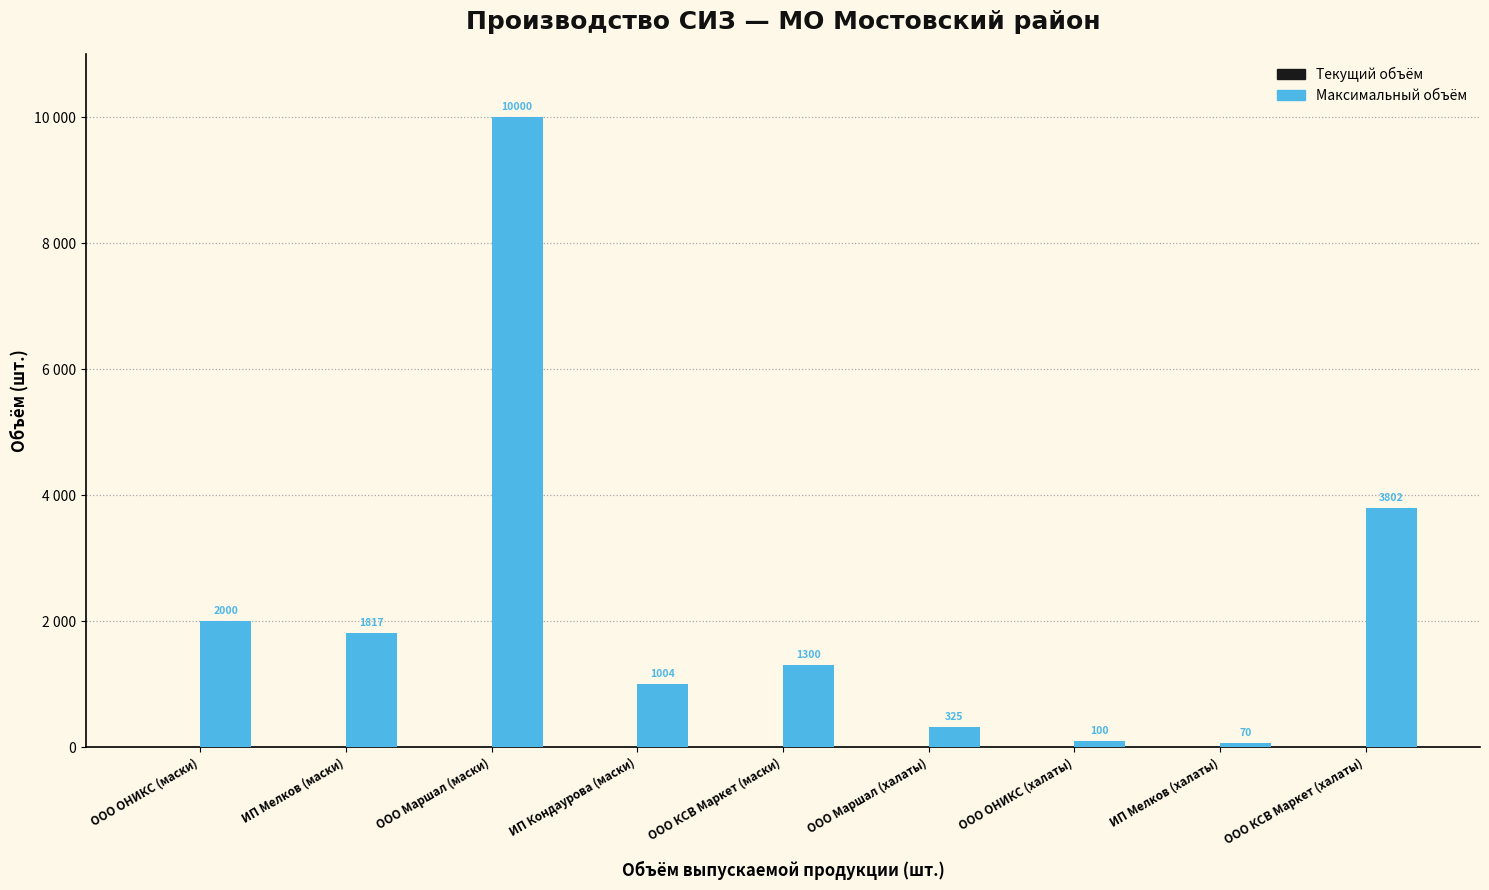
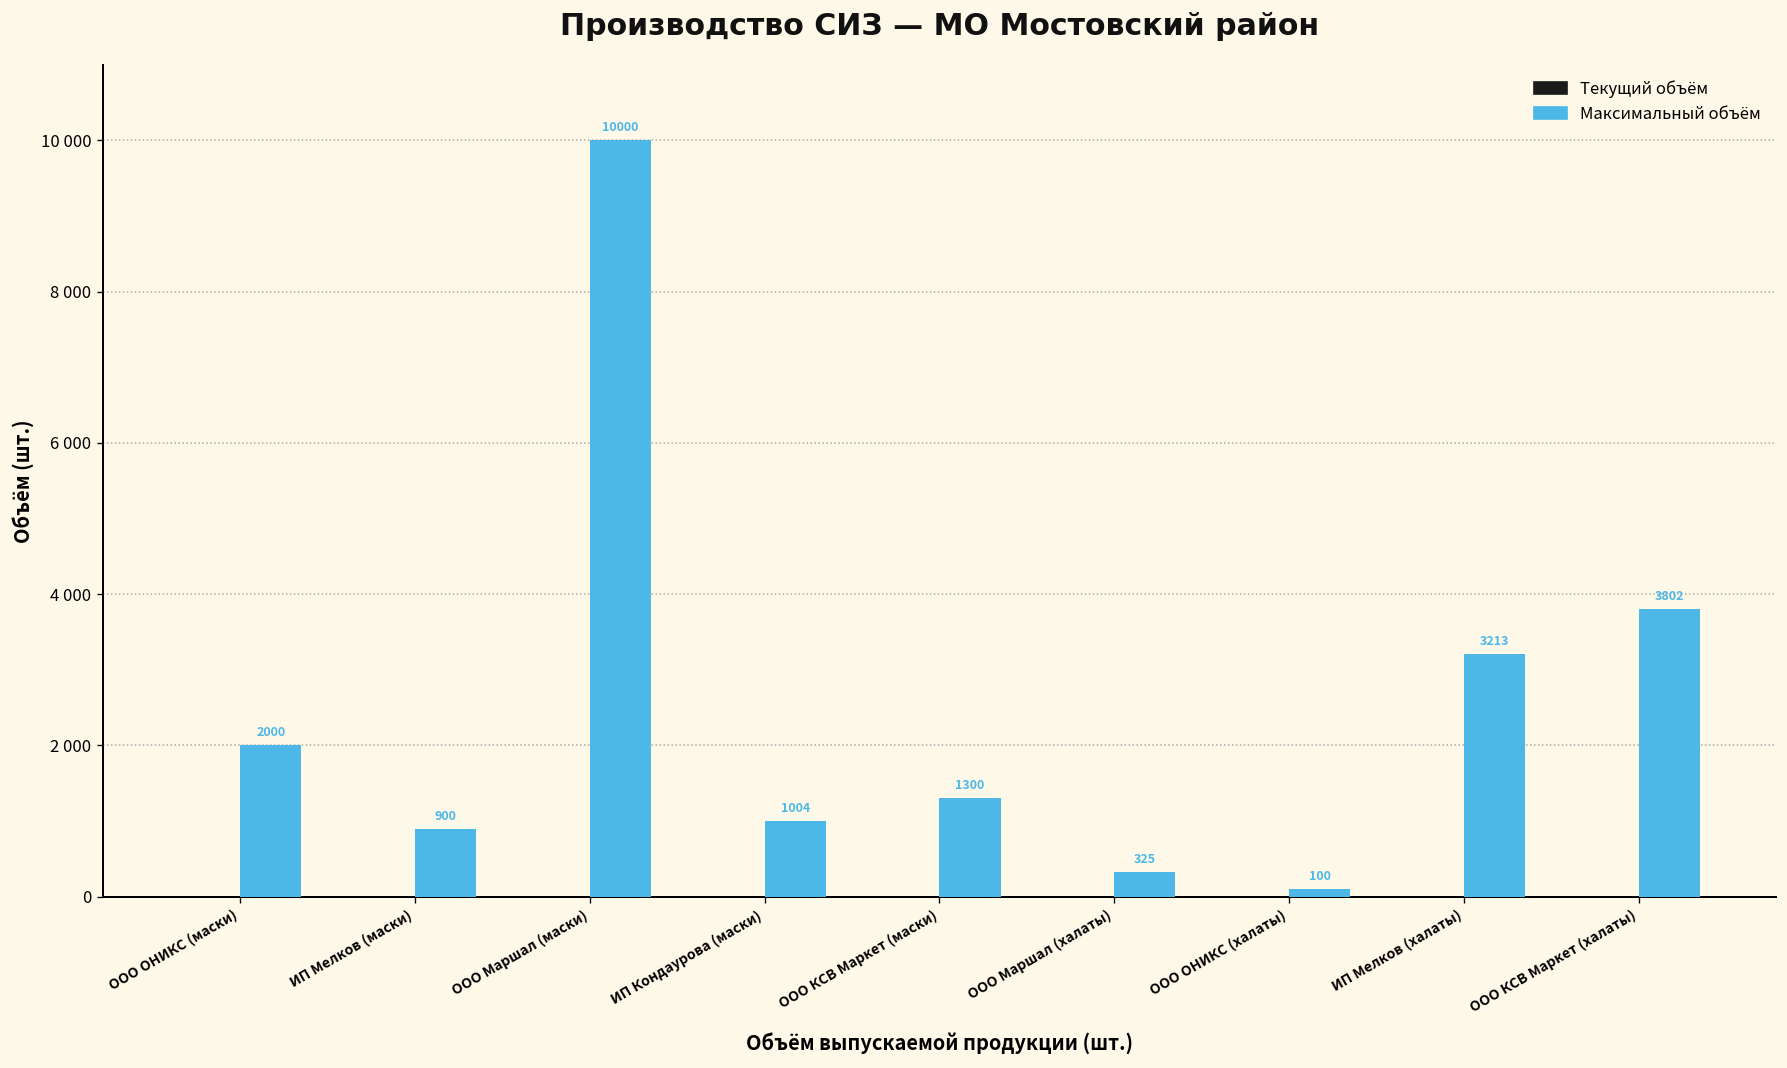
  {
    "Текущий объём": {
      "ООО ОНИКС (маски)": 0,
      "ИП Мелков (маски)": 0,
      "ООО Маршал (маски)": 0,
      "ИП Кондаурова (маски)": 0,
      "ООО КСВ Маркет (маски)": 0,
      "ООО Маршал (халаты)": 0,
      "ООО ОНИКС (халаты)": 0,
      "ИП Мелков (халаты)": 0,
      "ООО КСВ Маркет (халаты)": 0
    },
    "Максимальный объём": {
      "ООО ОНИКС (маски)": 2000,
-     "ИП Мелков (маски)": 1817,
+     "ИП Мелков (маски)": 900,
      "ООО Маршал (маски)": 10000,
      "ИП Кондаурова (маски)": 1004,
      "ООО КСВ Маркет (маски)": 1300,
      "ООО Маршал (халаты)": 325,
      "ООО ОНИКС (халаты)": 100,
-     "ИП Мелков (халаты)": 70,
+     "ИП Мелков (халаты)": 3213,
      "ООО КСВ Маркет (халаты)": 3802
    }
  }
